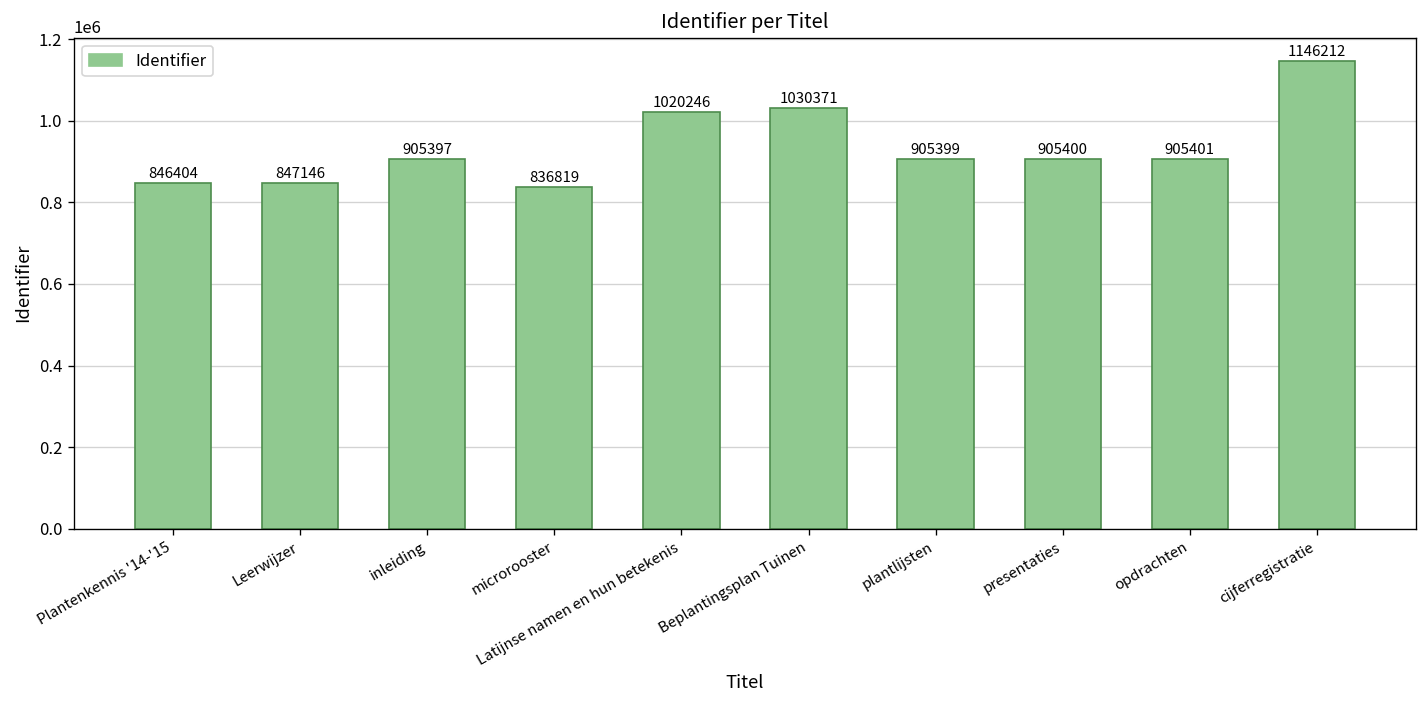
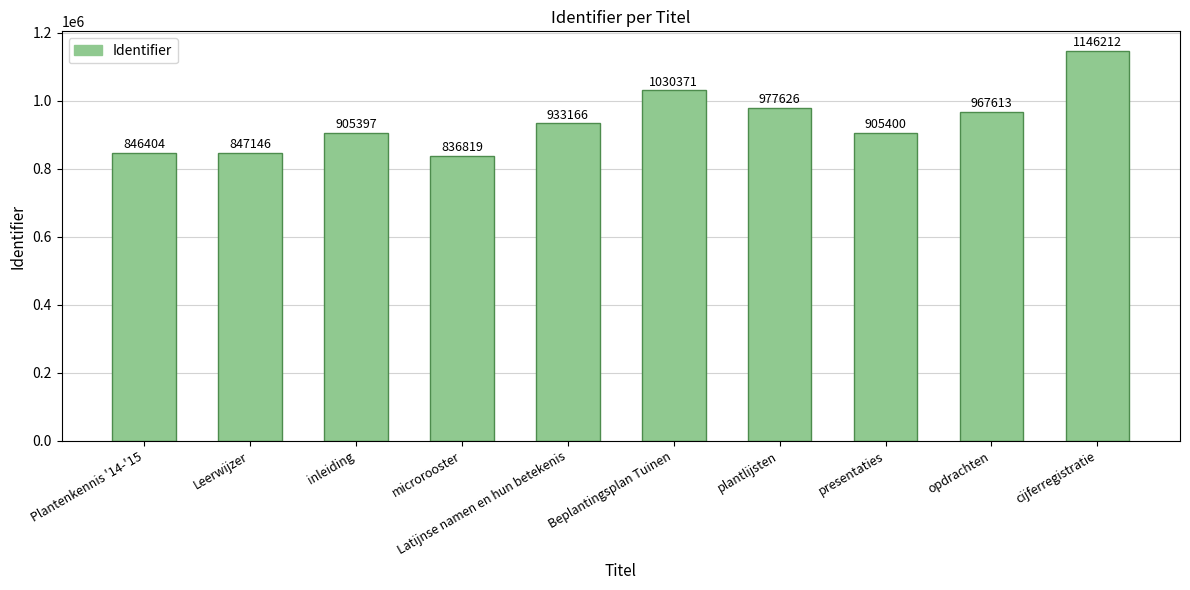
  {
    "Plantenkennis '14-'15": 846404,
    "Leerwijzer": 847146,
    "inleiding": 905397,
    "microrooster": 836819,
-   "Latijnse namen en hun betekenis": 1020246,
+   "Latijnse namen en hun betekenis": 933166,
    "Beplantingsplan Tuinen": 1030371,
-   "plantlijsten": 905399,
+   "plantlijsten": 977626,
    "presentaties": 905400,
-   "opdrachten": 905401,
+   "opdrachten": 967613,
    "cijferregistratie": 1146212
  }
